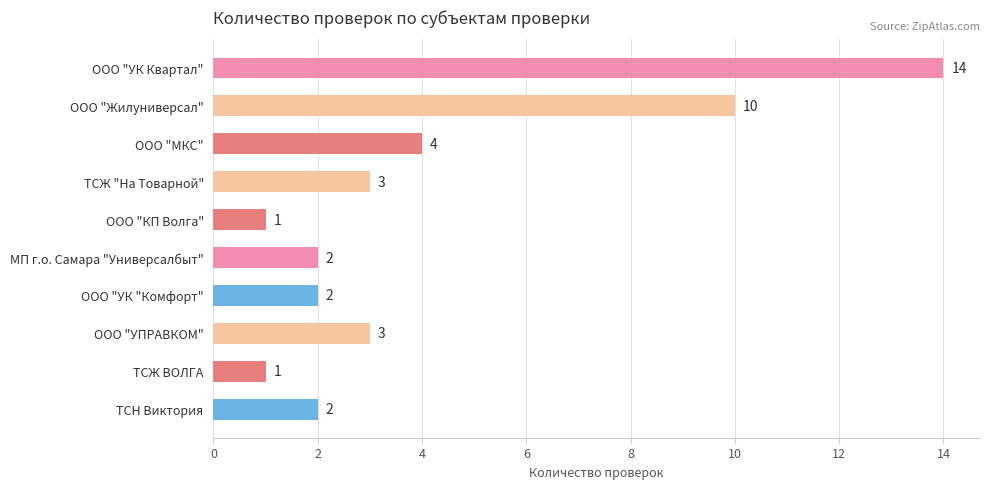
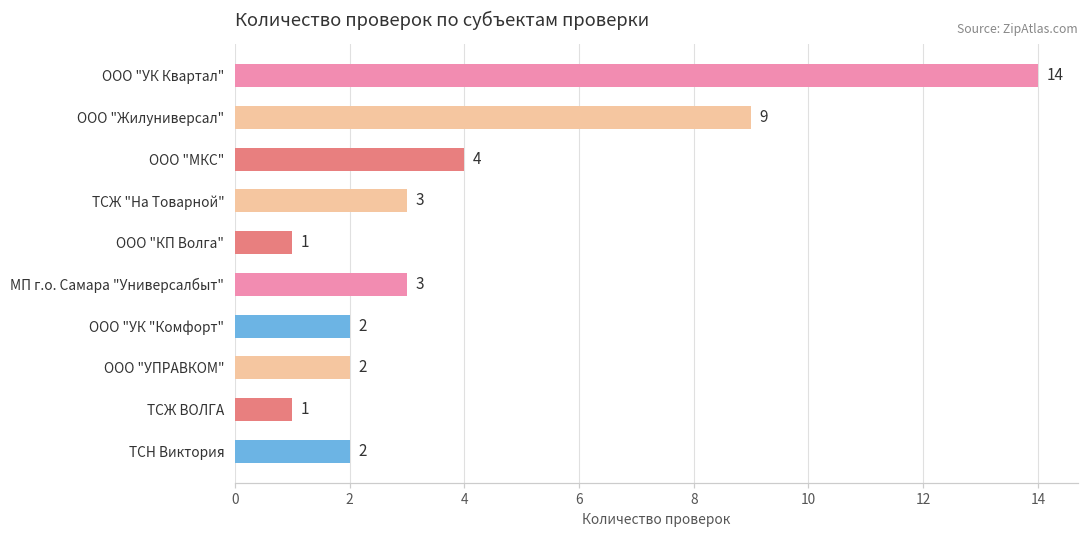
  {
    "ООО \"УК Квартал\"": 14,
-   "ООО \"Жилуниверсал\"": 10,
+   "ООО \"Жилуниверсал\"": 9,
    "ООО \"МКС\"": 4,
    "ТСЖ \"На Товарной\"": 3,
    "ООО \"КП Волга\"": 1,
-   "МП г.о. Самара \"Универсалбыт\"": 2,
+   "МП г.о. Самара \"Универсалбыт\"": 3,
    "ООО \"УК \"Комфорт\"": 2,
-   "ООО \"УПРАВКОМ\"": 3,
+   "ООО \"УПРАВКОМ\"": 2,
    "ТСЖ ВОЛГА": 1,
    "ТСН Виктория": 2
  }
